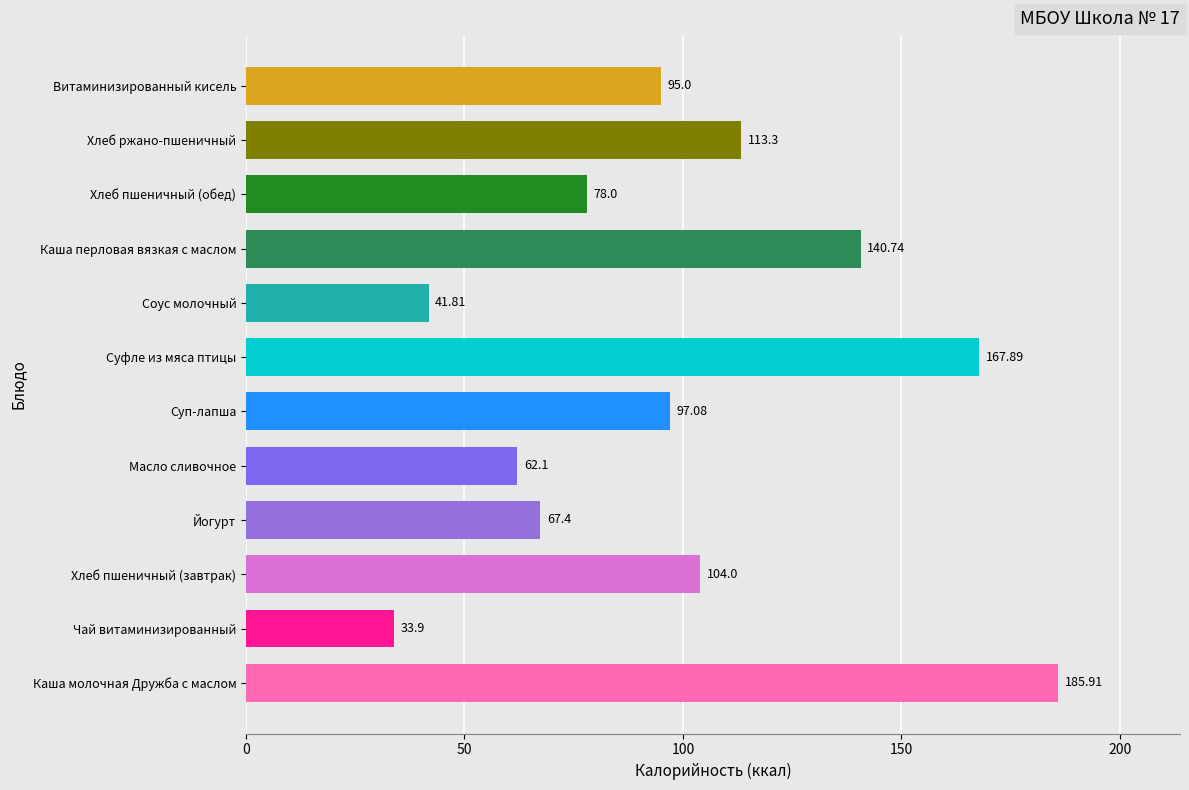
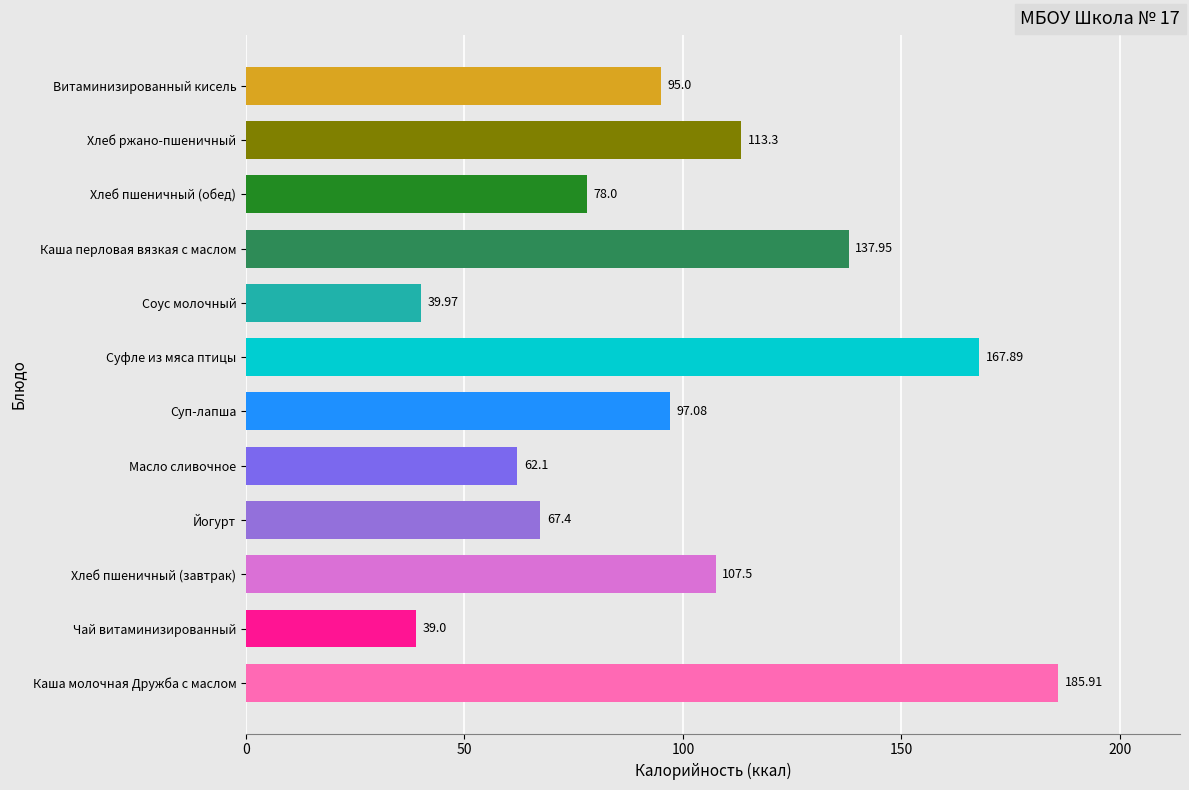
  {
    "Витаминизированный кисель": 95.0,
    "Хлеб ржано-пшеничный": 113.3,
    "Хлеб пшеничный (обед)": 78.0,
-   "Каша перловая вязкая с маслом": 140.74,
-   "Соус молочный": 41.81,
+   "Каша перловая вязкая с маслом": 137.95,
+   "Соус молочный": 39.97,
    "Суфле из мяса птицы": 167.89,
    "Суп-лапша": 97.08,
    "Масло сливочное": 62.1,
    "Йогурт": 67.4,
-   "Хлеб пшеничный (завтрак)": 104.0,
-   "Чай витаминизированный": 33.9,
+   "Хлеб пшеничный (завтрак)": 107.5,
+   "Чай витаминизированный": 39.0,
    "Каша молочная Дружба с маслом": 185.91
  }
